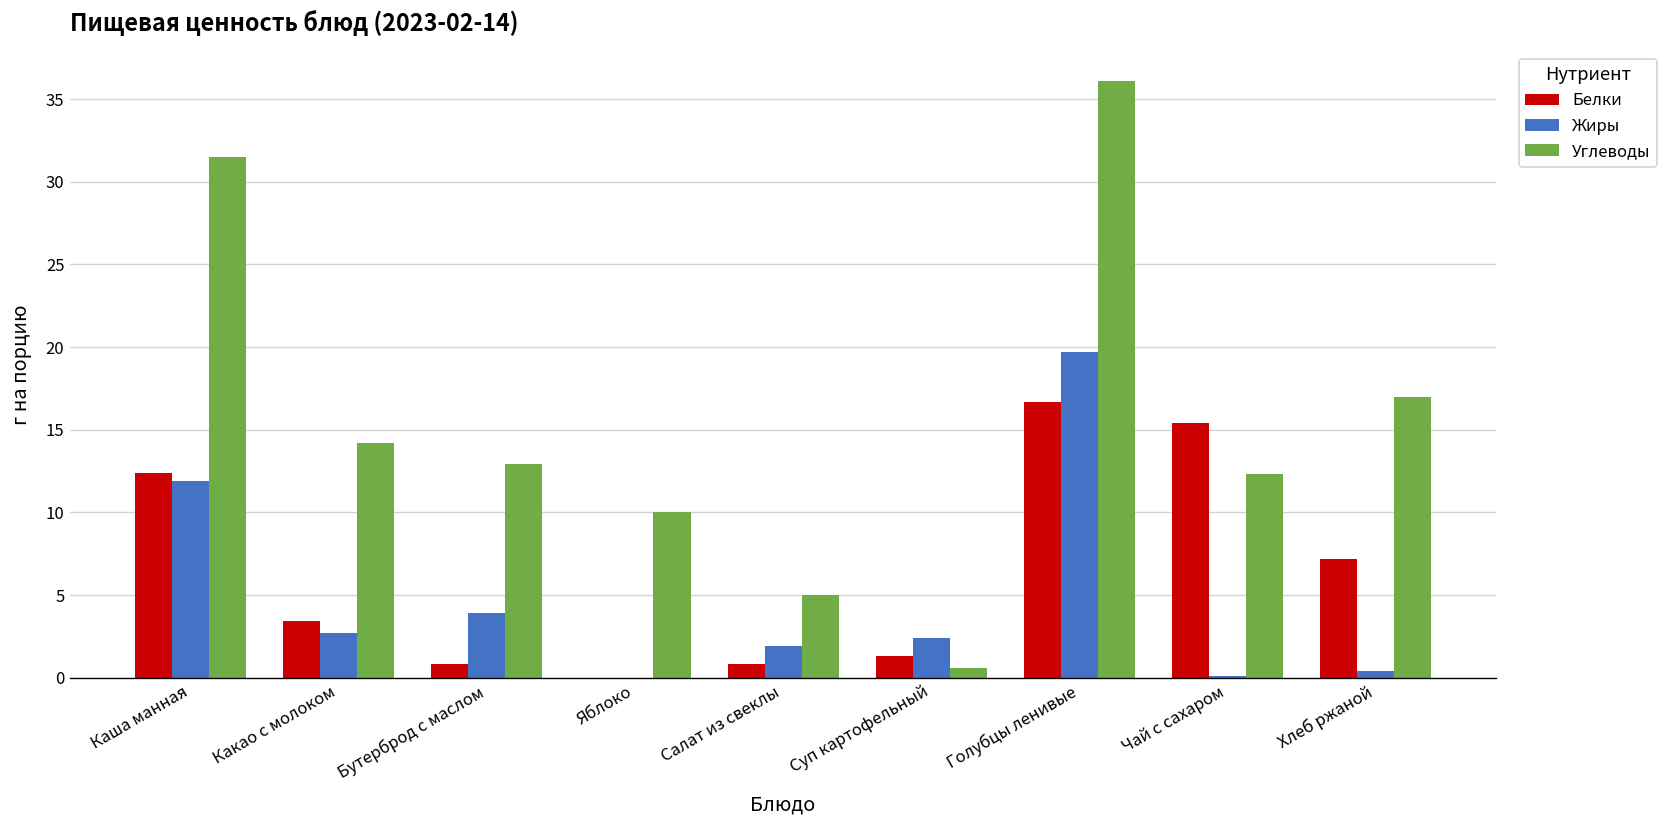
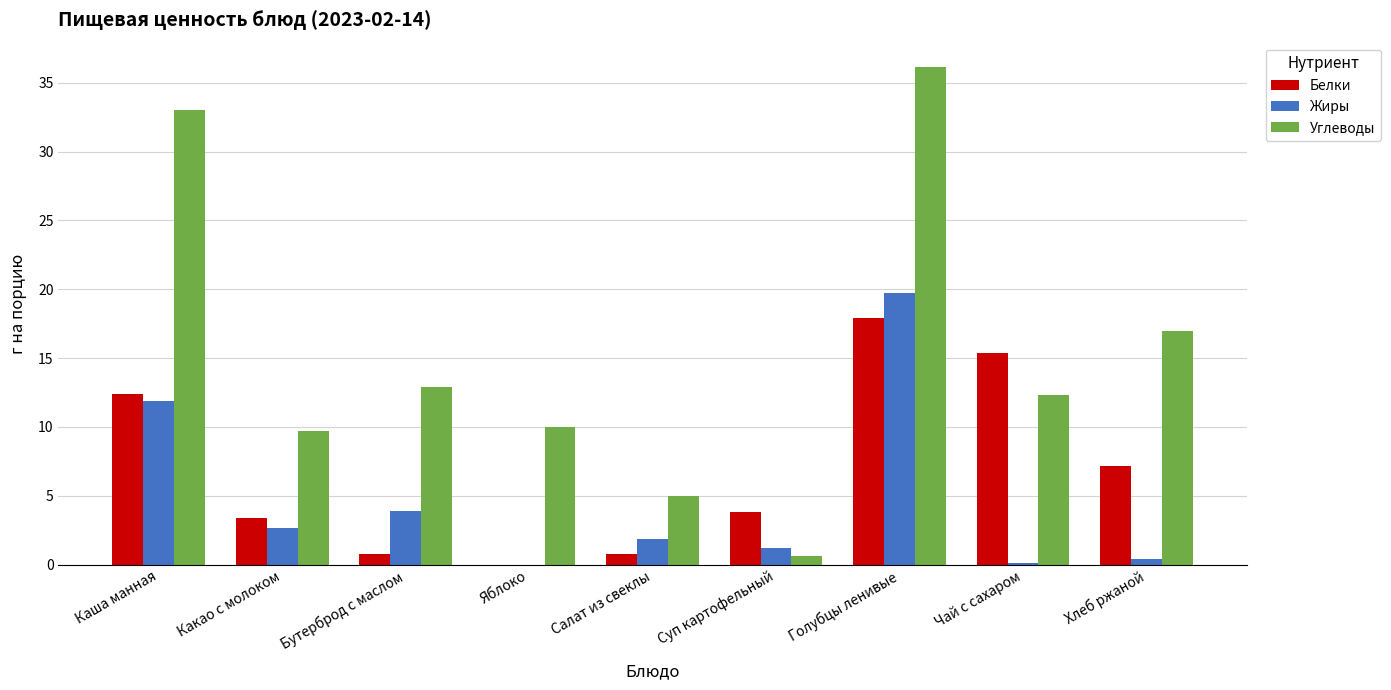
  {
    "Белки": {
      "Каша манная": 12.4,
      "Какао с молоком": 3.4,
      "Бутерброд с маслом": 0.8,
      "Яблоко": 0.0,
      "Салат из свеклы": 0.8,
-     "Суп картофельный": 1.3,
-     "Голубцы ленивые": 16.7,
+     "Суп картофельный": 3.8,
+     "Голубцы ленивые": 17.9,
      "Чай с сахаром": 15.4,
      "Хлеб ржаной": 7.2
    },
    "Жиры": {
      "Каша манная": 11.9,
      "Какао с молоком": 2.7,
      "Бутерброд с маслом": 3.9,
      "Яблоко": 0.0,
      "Салат из свеклы": 1.9,
-     "Суп картофельный": 2.4,
+     "Суп картофельный": 1.2,
      "Голубцы ленивые": 19.7,
      "Хлеб ржаной": 0.4
    },
    "Углеводы": {
-     "Каша манная": 31.5,
-     "Какао с молоком": 14.2,
+     "Каша манная": 33.0,
+     "Какао с молоком": 9.7,
      "Бутерброд с маслом": 12.9,
      "Яблоко": 10.0,
      "Салат из свеклы": 5.0,
      "Суп картофельный": 0.6,
      "Голубцы ленивые": 36.1,
      "Чай с сахаром": 12.3,
      "Хлеб ржаной": 17.0
    }
  }
